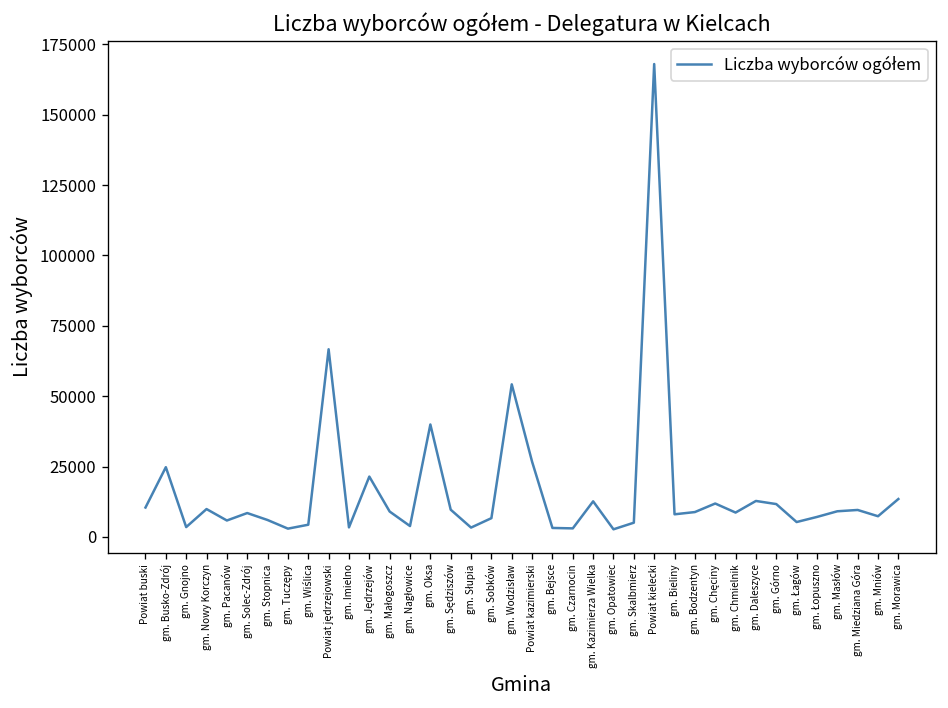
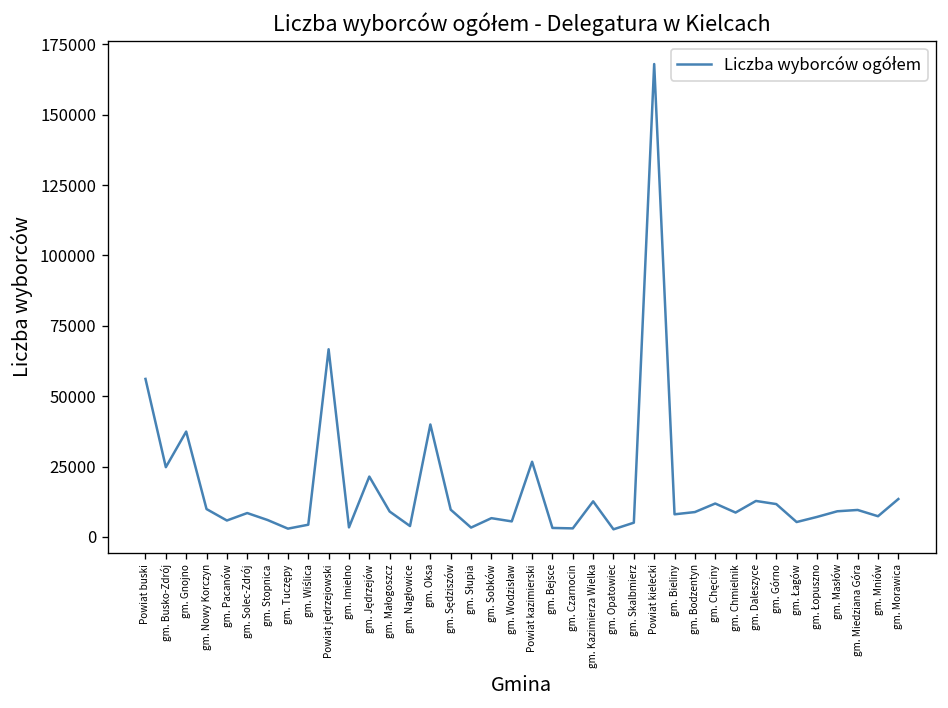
  {
-   "Powiat buski": 10000,
+   "Powiat buski": 56000,
    "gm. Busko-Zdrój": 25000,
-   "gm. Gnojno": 4000,
+   "gm. Gnojno": 37000,
    "gm. Nowy Korczyn": 10000,
    "gm. Pacanów": 6000,
    "gm. Solec-Zdrój": 9000,
    "gm. Stopnica": 6000,
    "gm. Tuczępy": 3000,
    "gm. Wiślica": 4000,
    "Powiat jędrzejowski": 67000,
    "gm. Imielno": 3000,
    "gm. Jędrzejów": 21000,
    "gm. Małogoszcz": 9000,
    "gm. Nagłowice": 4000,
    "gm. Oksa": 40000,
    "gm. Sędziszów": 10000,
    "gm. Słupia": 3000,
    "gm. Sobków": 7000,
-   "gm. Wodzisław": 54000,
+   "gm. Wodzisław": 6000,
    "Powiat kazimierski": 27000,
    "gm. Bejsce": 3000,
    "gm. Czarnocin": 3000,
    "gm. Kazimierza Wielka": 13000,
    "gm. Opatowiec": 3000,
    "gm. Skalbmierz": 5000,
    "Powiat kielecki": 168000,
    "gm. Bieliny": 8000,
    "gm. Bodzentyn": 9000,
    "gm. Chęciny": 12000,
    "gm. Chmielnik": 9000,
    "gm. Daleszyce": 13000,
    "gm. Górno": 12000,
    "gm. Łagów": 5000,
    "gm. Łopuszno": 7000,
    "gm. Masłów": 9000,
    "gm. Miedziana Góra": 10000,
    "gm. Mniów": 7000,
    "gm. Morawica": 13000
  }
